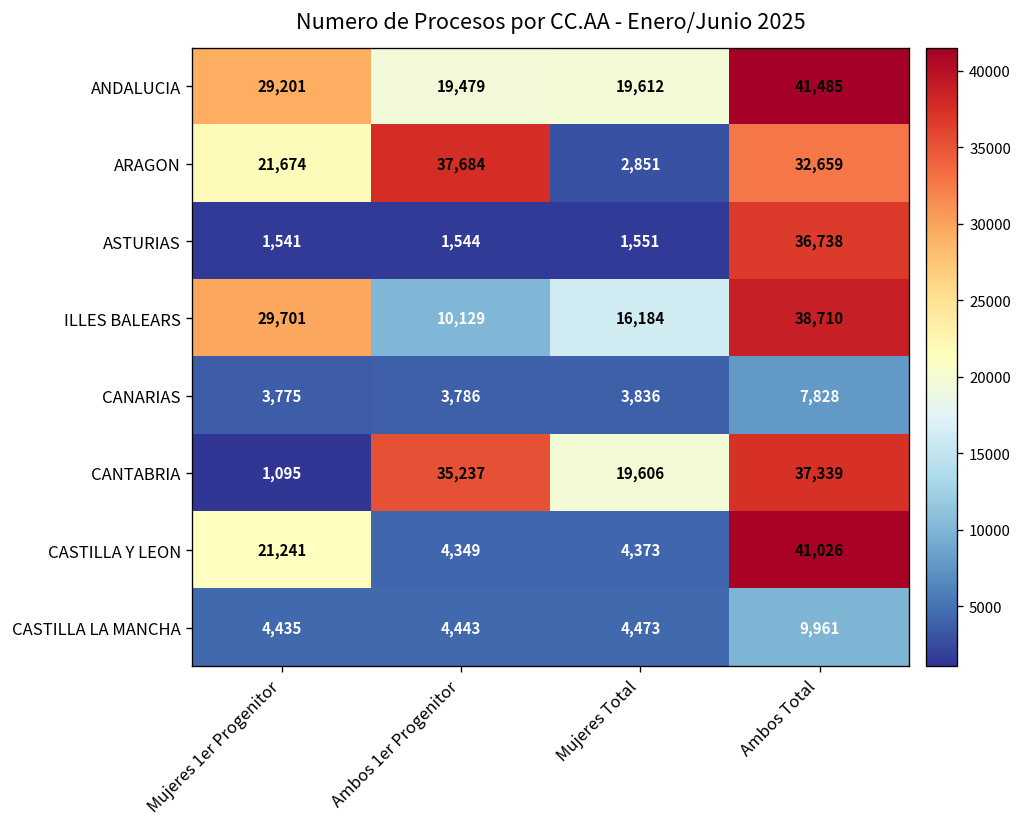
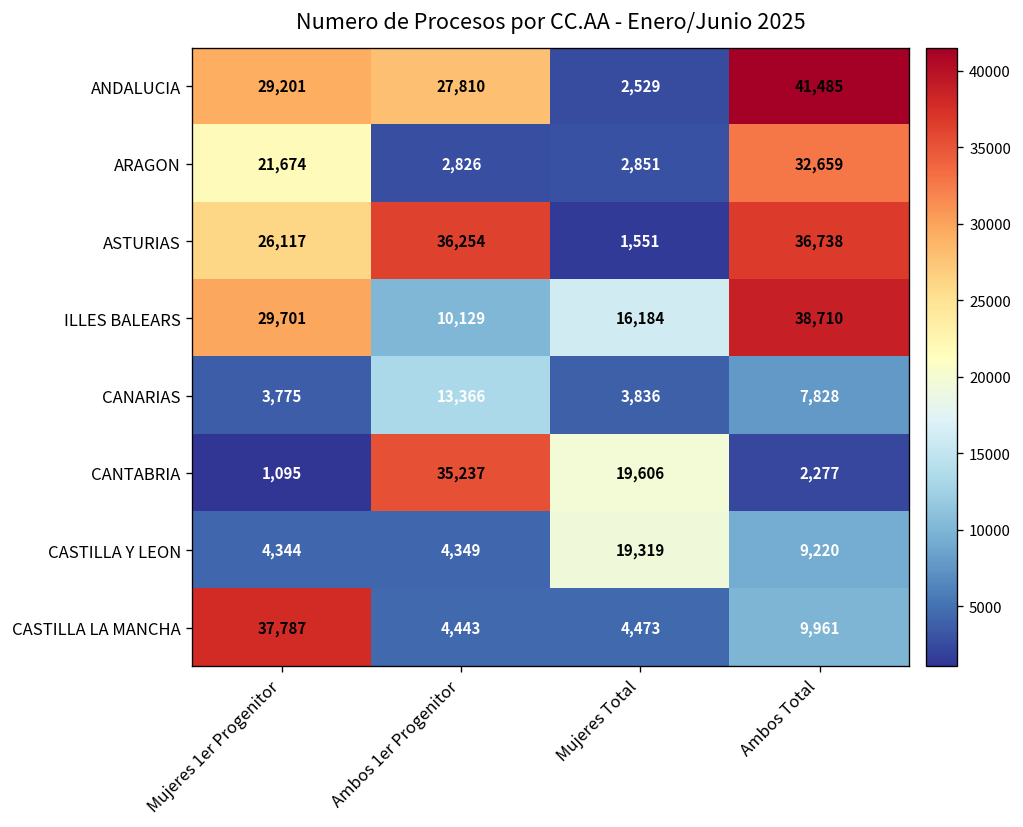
  {
    "ANDALUCIA": {
      "Mujeres 1er Progenitor": "29,201",
-     "Ambos 1er Progenitor": "19,479",
-     "Mujeres Total": "19,612",
+     "Ambos 1er Progenitor": "27,810",
+     "Mujeres Total": "2,529",
      "Ambos Total": "41,485"
    },
    "ARAGON": {
      "Mujeres 1er Progenitor": "21,674",
-     "Ambos 1er Progenitor": "37,684",
+     "Ambos 1er Progenitor": "2,826",
      "Mujeres Total": "2,851",
      "Ambos Total": "32,659"
    },
    "ASTURIAS": {
-     "Mujeres 1er Progenitor": "1,541",
-     "Ambos 1er Progenitor": "1,544",
+     "Mujeres 1er Progenitor": "26,117",
+     "Ambos 1er Progenitor": "36,254",
      "Mujeres Total": "1,551",
      "Ambos Total": "36,738"
    },
    "ILLES BALEARS": {
      "Mujeres 1er Progenitor": "29,701",
      "Ambos 1er Progenitor": "10,129",
      "Mujeres Total": "16,184",
      "Ambos Total": "38,710"
    },
    "CANARIAS": {
      "Mujeres 1er Progenitor": "3,775",
-     "Ambos 1er Progenitor": "3,786",
+     "Ambos 1er Progenitor": "13,366",
      "Mujeres Total": "3,836",
      "Ambos Total": "7,828"
    },
    "CANTABRIA": {
      "Mujeres 1er Progenitor": "1,095",
      "Ambos 1er Progenitor": "35,237",
      "Mujeres Total": "19,606",
-     "Ambos Total": "37,339"
+     "Ambos Total": "2,277"
    },
    "CASTILLA Y LEON": {
-     "Mujeres 1er Progenitor": "21,241",
+     "Mujeres 1er Progenitor": "4,344",
      "Ambos 1er Progenitor": "4,349",
-     "Mujeres Total": "4,373",
-     "Ambos Total": "41,026"
+     "Mujeres Total": "19,319",
+     "Ambos Total": "9,220"
    },
    "CASTILLA LA MANCHA": {
-     "Mujeres 1er Progenitor": "4,435",
+     "Mujeres 1er Progenitor": "37,787",
      "Ambos 1er Progenitor": "4,443",
      "Mujeres Total": "4,473",
      "Ambos Total": "9,961"
    }
  }
